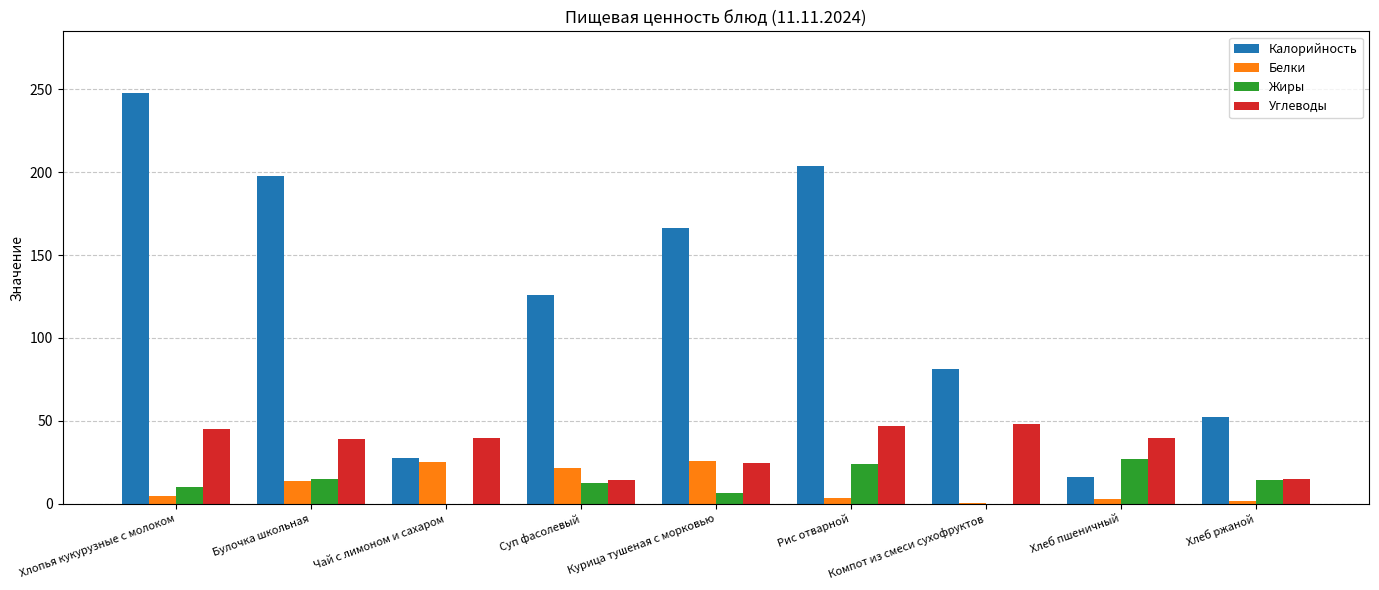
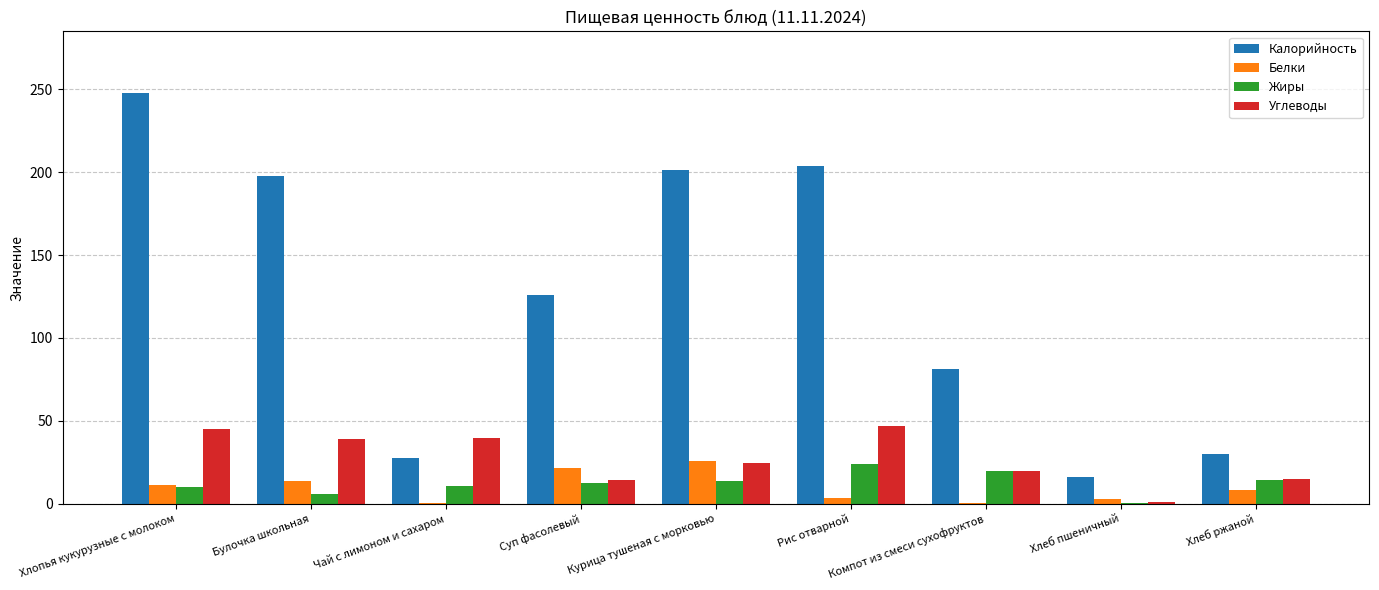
  {
    "Калорийность": {
      "Хлопья кукурузные с молоком": 248,
      "Булочка школьная": 198,
      "Чай с лимоном и сахаром": 28,
      "Суп фасолевый": 126,
-     "Курица тушеная с морковью": 166,
+     "Курица тушеная с морковью": 201,
      "Рис отварной": 204,
      "Компот из смеси сухофруктов": 81,
      "Хлеб пшеничный": 16,
-     "Хлеб ржаной": 52
+     "Хлеб ржаной": 30
    },
    "Белки": {
-     "Хлопья кукурузные с молоком": 5,
+     "Хлопья кукурузные с молоком": 11,
      "Булочка школьная": 14,
-     "Чай с лимоном и сахаром": 25,
+     "Чай с лимоном и сахаром": 0,
      "Суп фасолевый": 21,
      "Курица тушеная с морковью": 26,
      "Рис отварной": 4,
      "Хлеб пшеничный": 3,
-     "Хлеб ржаной": 2
+     "Хлеб ржаной": 8
    },
    "Жиры": {
      "Хлопья кукурузные с молоком": 10,
-     "Булочка школьная": 15,
-     "Чай с лимоном и сахаром": 0,
+     "Булочка школьная": 6,
+     "Чай с лимоном и сахаром": 11,
      "Суп фасолевый": 12,
-     "Курица тушеная с морковью": 7,
+     "Курица тушеная с морковью": 14,
      "Рис отварной": 24,
-     "Компот из смеси сухофруктов": 0,
-     "Хлеб пшеничный": 27,
+     "Компот из смеси сухофруктов": 20,
+     "Хлеб пшеничный": 0,
      "Хлеб ржаной": 14
    },
    "Углеводы": {
      "Хлопья кукурузные с молоком": 45,
      "Булочка школьная": 39,
      "Чай с лимоном и сахаром": 40,
      "Суп фасолевый": 14,
      "Курица тушеная с морковью": 24,
      "Рис отварной": 47,
-     "Компот из смеси сухофруктов": 48,
-     "Хлеб пшеничный": 40,
+     "Компот из смеси сухофруктов": 20,
+     "Хлеб пшеничный": 1,
      "Хлеб ржаной": 15
    }
  }
